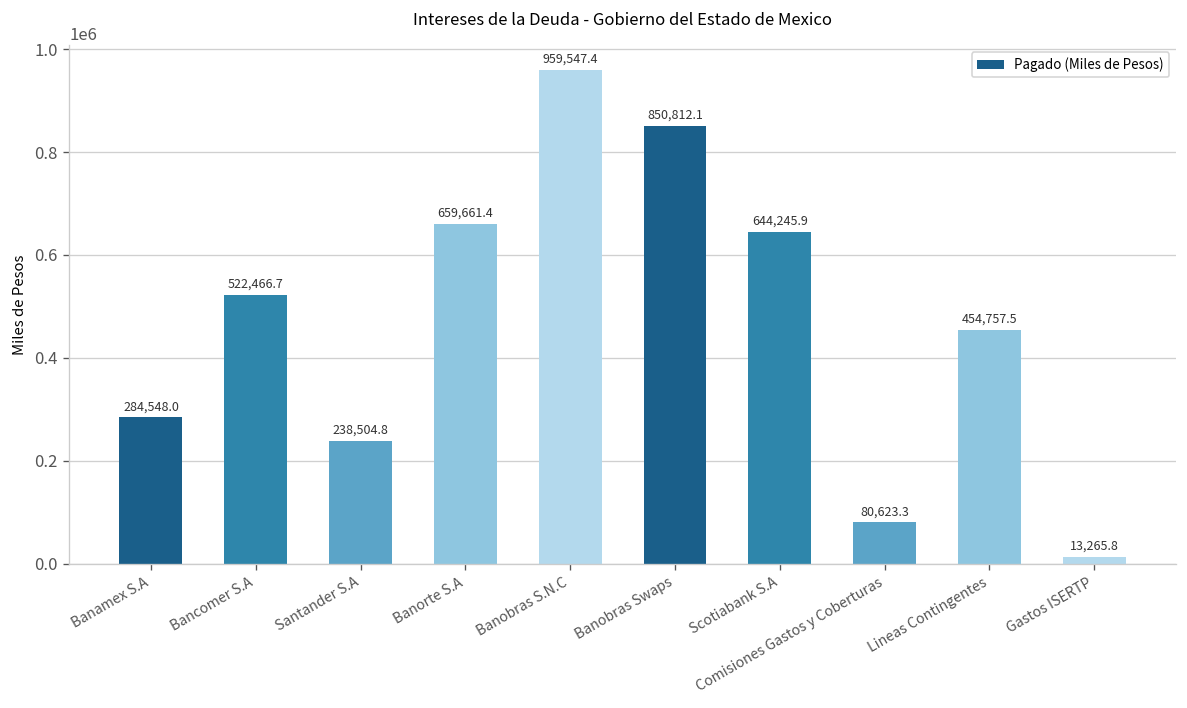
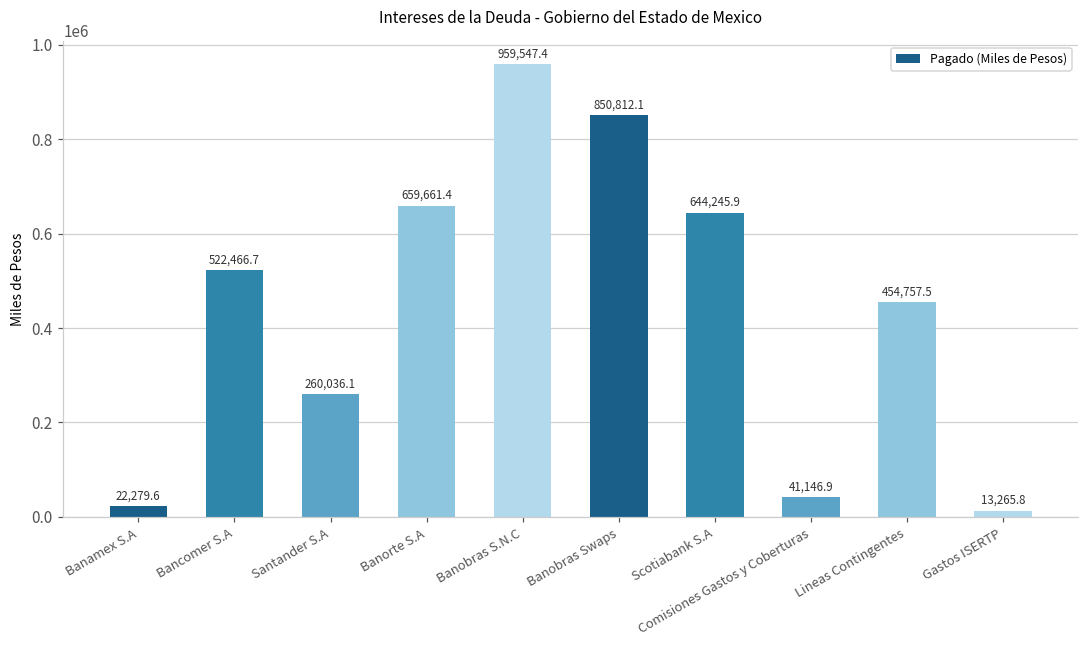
  {
-   "Banamex S.A": "284,548.0",
+   "Banamex S.A": "22,279.6",
    "Bancomer S.A": "522,466.7",
-   "Santander S.A": "238,504.8",
+   "Santander S.A": "260,036.1",
    "Banorte S.A": "659,661.4",
    "Banobras S.N.C": "959,547.4",
    "Banobras Swaps": "850,812.1",
    "Scotiabank S.A": "644,245.9",
-   "Comisiones Gastos y Coberturas": "80,623.3",
+   "Comisiones Gastos y Coberturas": "41,146.9",
    "Lineas Contingentes": "454,757.5",
    "Gastos ISERTP": "13,265.8"
  }
